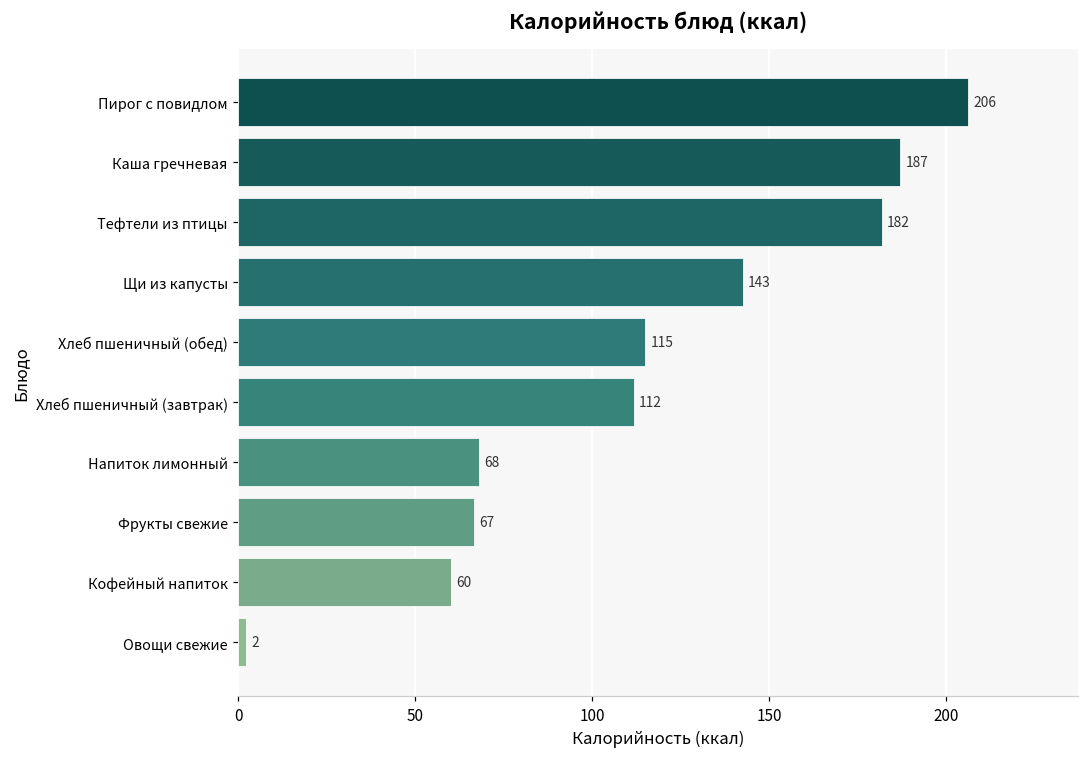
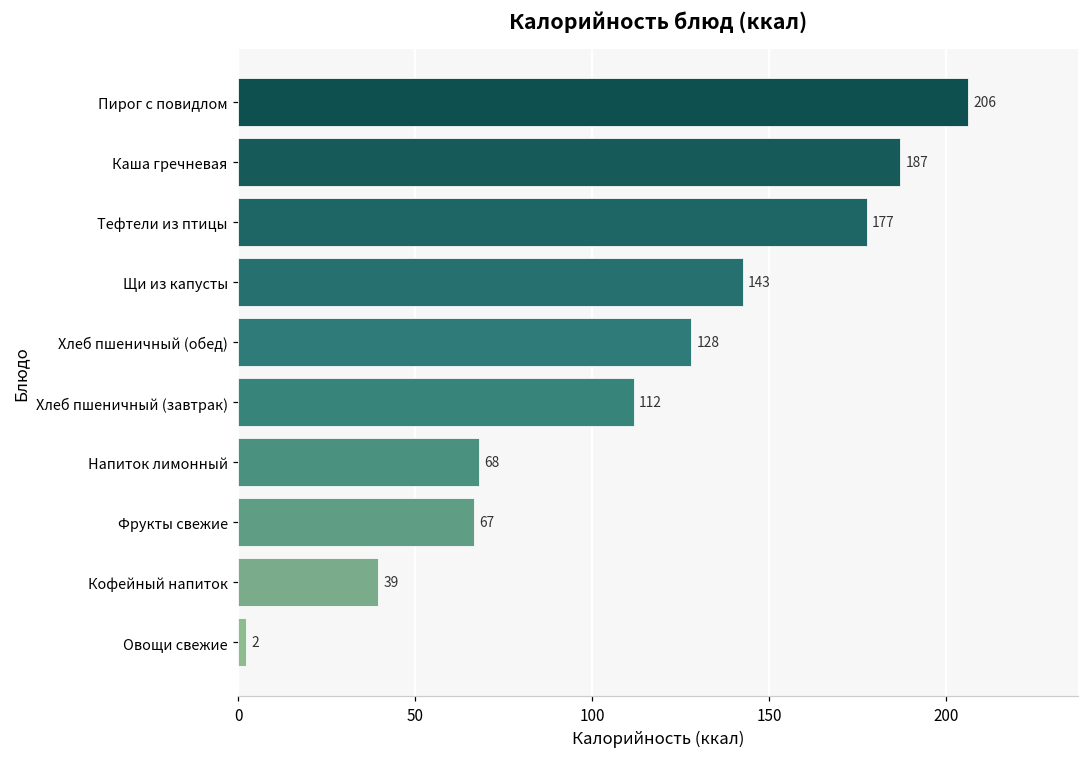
  {
    "Пирог с повидлом": 206,
    "Каша гречневая": 187,
-   "Тефтели из птицы": 182,
+   "Тефтели из птицы": 177,
    "Щи из капусты": 143,
-   "Хлеб пшеничный (обед)": 115,
+   "Хлеб пшеничный (обед)": 128,
    "Хлеб пшеничный (завтрак)": 112,
    "Напиток лимонный": 68,
    "Фрукты свежие": 67,
-   "Кофейный напиток": 60,
+   "Кофейный напиток": 39,
    "Овощи свежие": 2
  }
